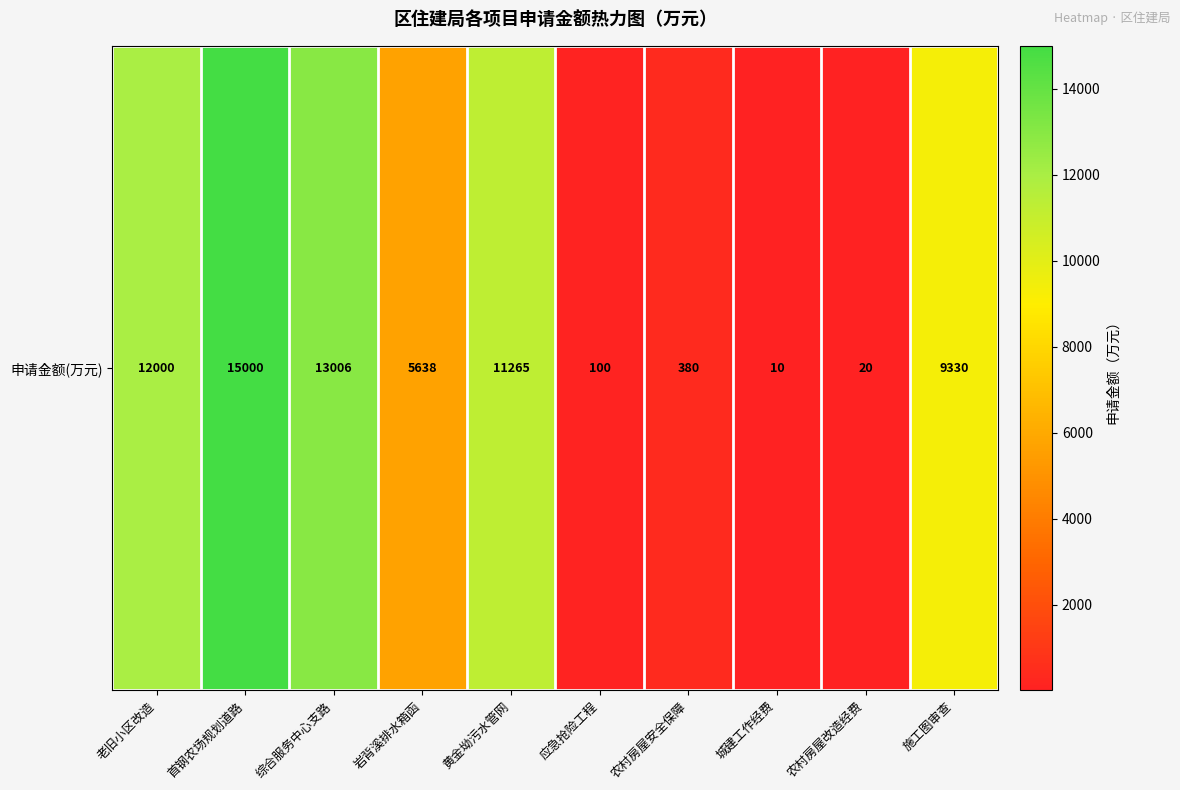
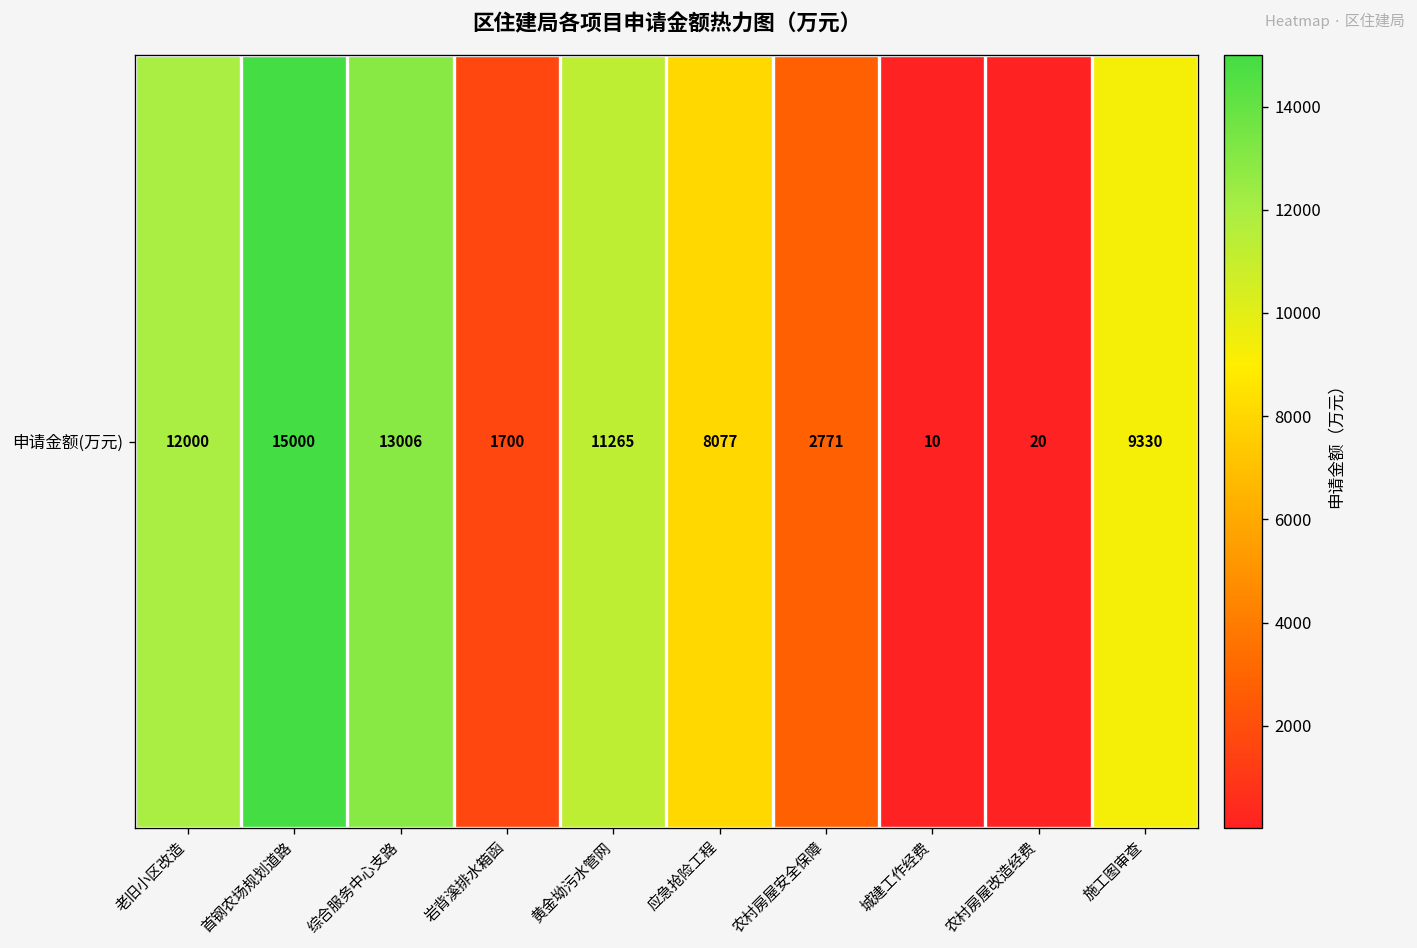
  {
    "申请金额(万元)": {
      "老旧小区改造": 12000,
      "首钢农场规划道路": 15000,
      "综合服务中心支路": 13006,
-     "岩背溪排水箱函": 5638,
+     "岩背溪排水箱函": 1700,
      "黄金坳污水管网": 11265,
-     "应急抢险工程": 100,
-     "农村房屋安全保障": 380,
+     "应急抢险工程": 8077,
+     "农村房屋安全保障": 2771,
      "城建工作经费": 10,
      "农村房屋改造经费": 20,
      "施工图审查": 9330
    }
  }
